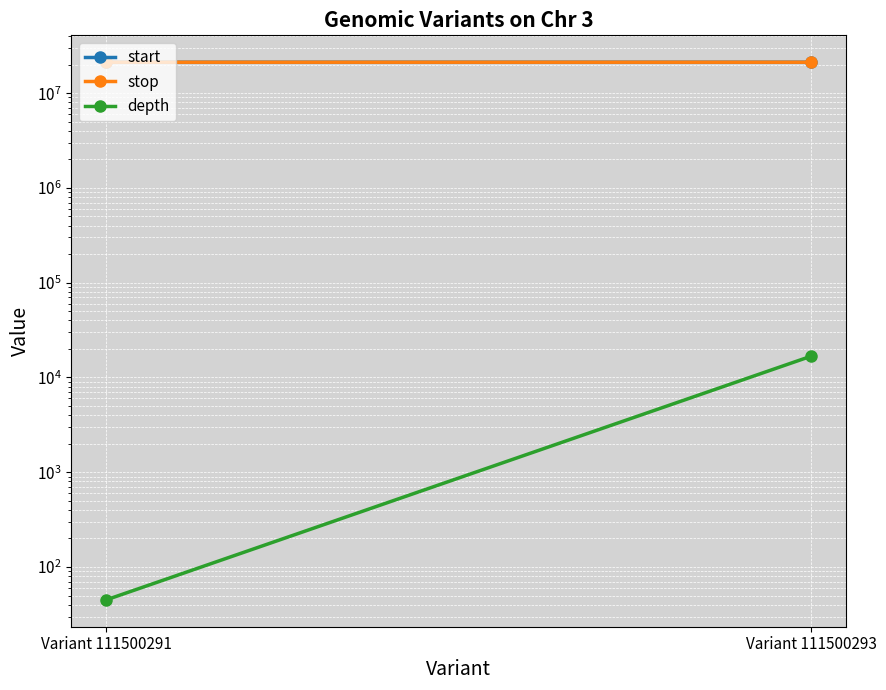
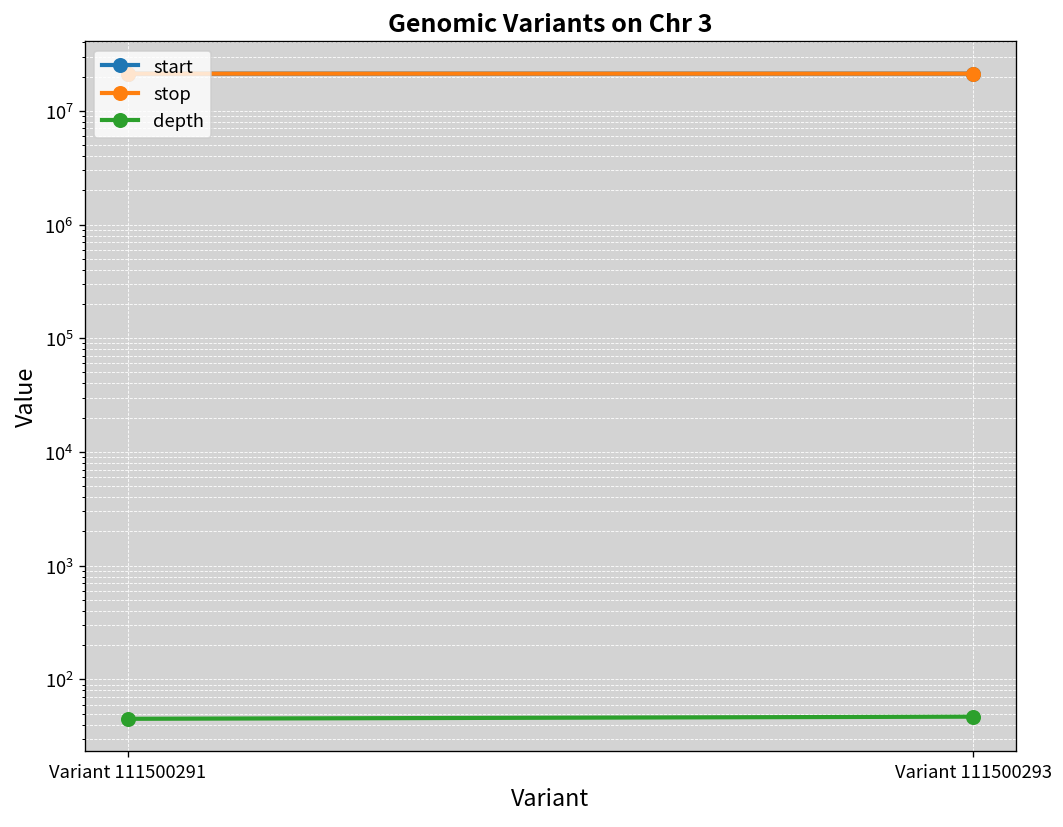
  {
    "stop": {
      "Variant 111500293": 21000000
    },
    "depth": {
      "Variant 111500291": 50,
-     "Variant 111500293": 17000
+     "Variant 111500293": 50
    }
  }
